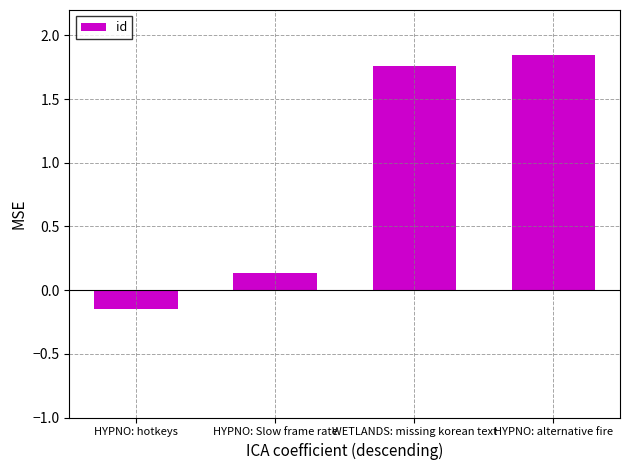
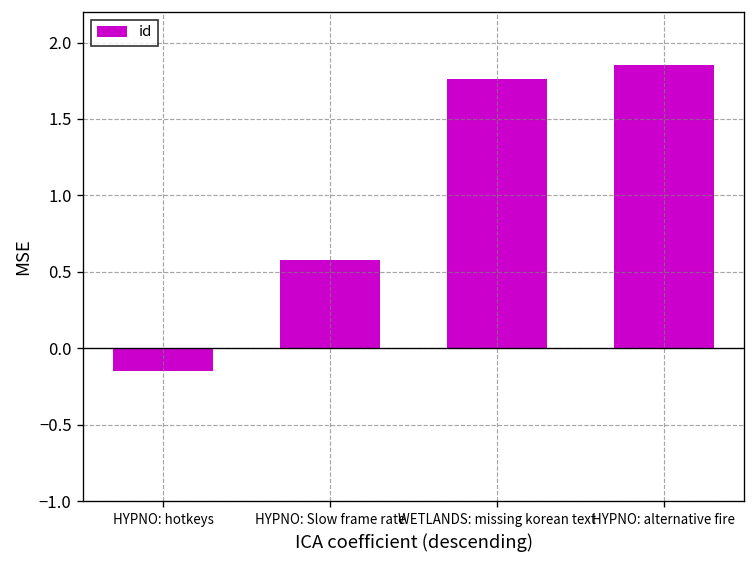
  {
    "HYPNO: hotkeys": -0.15,
-   "HYPNO: Slow frame rate": 0.13,
+   "HYPNO: Slow frame rate": 0.58,
    "WETLANDS: missing korean text": 1.76,
    "HYPNO: alternative fire": 1.85
  }
